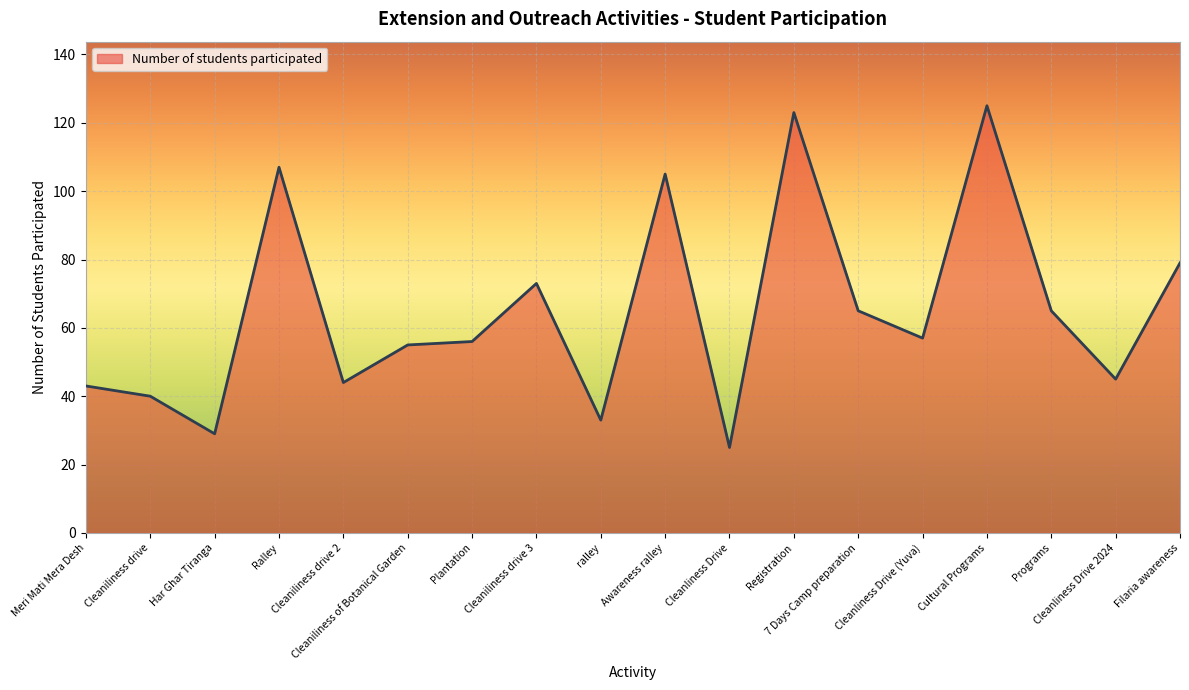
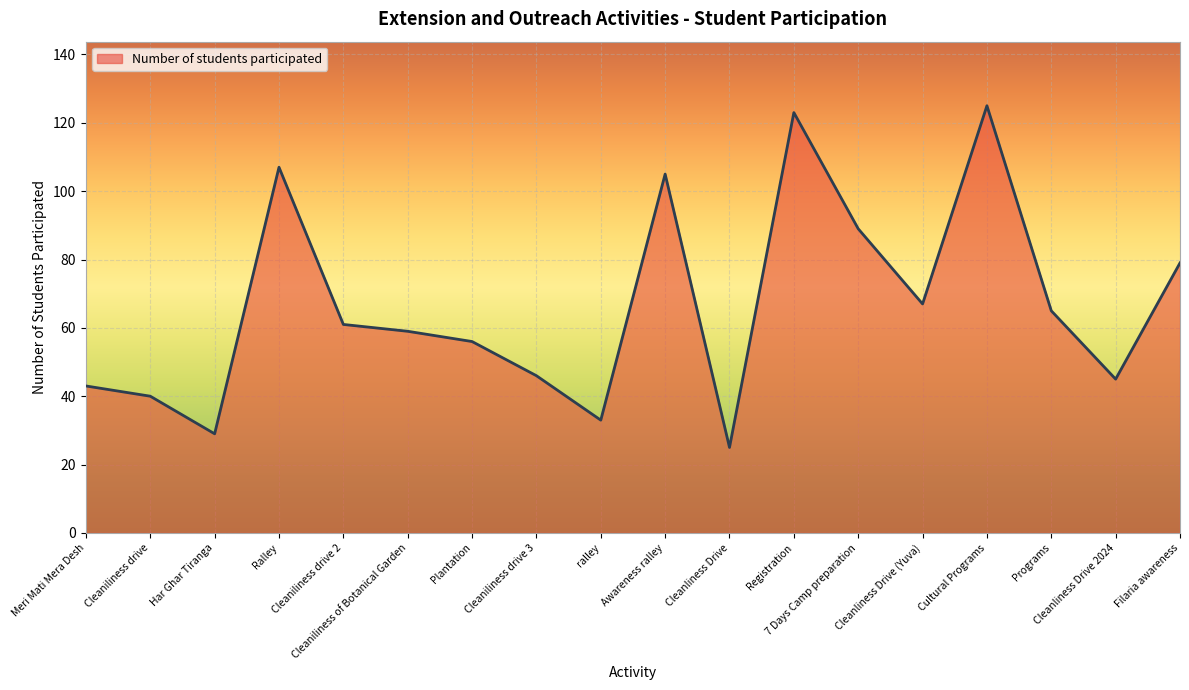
  {
    "Meri Mati Mera Desh": 43,
    "Cleaniliness drive": 40,
    "Har Ghar Tiranga": 29,
    "Ralley": 107,
-   "Cleaniliness drive 2": 44,
-   "Cleaniliness of Botanical Garden": 55,
+   "Cleaniliness drive 2": 61,
+   "Cleaniliness of Botanical Garden": 59,
    "Plantation": 56,
-   "Cleaniliness drive 3": 73,
+   "Cleaniliness drive 3": 46,
    "ralley": 33,
    "Awareness ralley": 105,
    "Cleanliness Drive": 25,
    "Registration": 123,
-   "7 Days Camp preparation": 65,
-   "Cleanliness Drive (Yuva)": 57,
+   "7 Days Camp preparation": 89,
+   "Cleanliness Drive (Yuva)": 67,
    "Cultural Programs": 125,
    "Programs": 65,
    "Cleanliness Drive 2024": 45,
    "Filaria awareness": 79
  }
